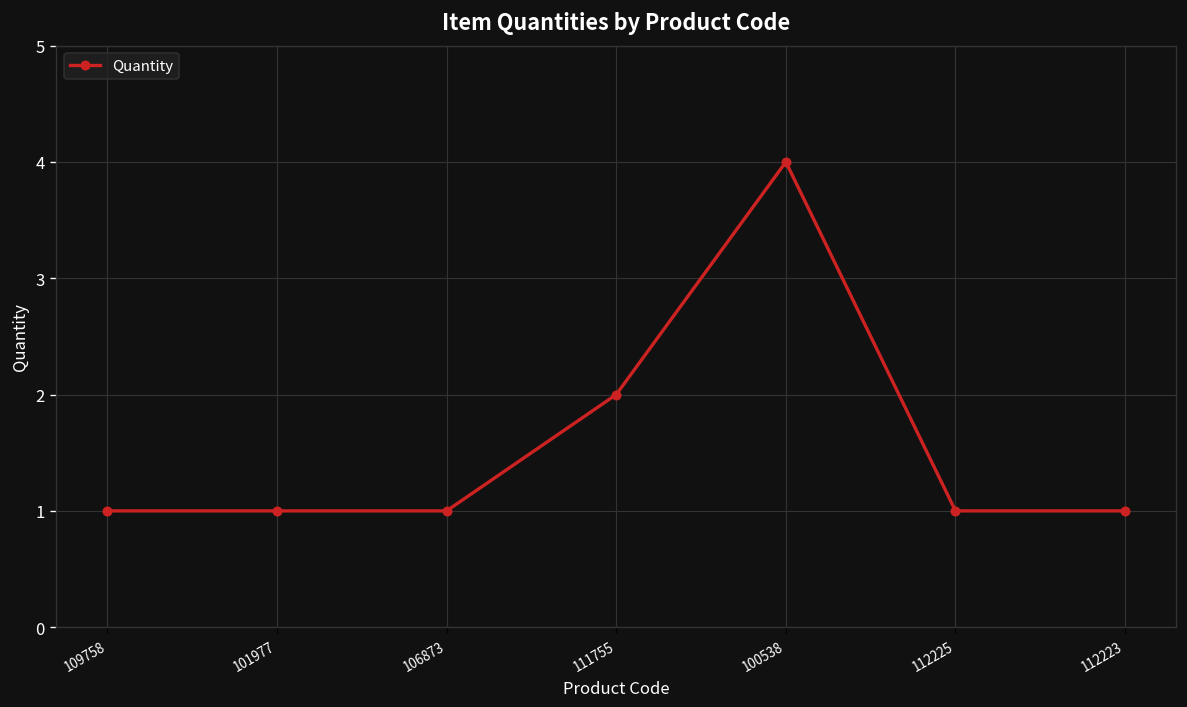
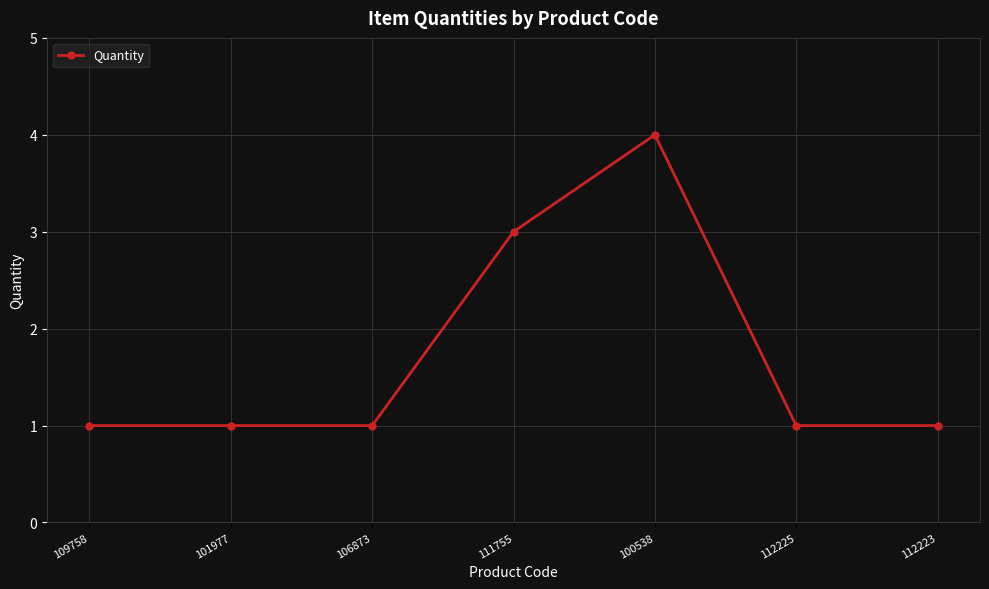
  {
    "109758": 1,
    "101977": 1,
    "106873": 1,
-   "111755": 2,
+   "111755": 3,
    "100538": 4,
    "112225": 1,
    "112223": 1
  }
